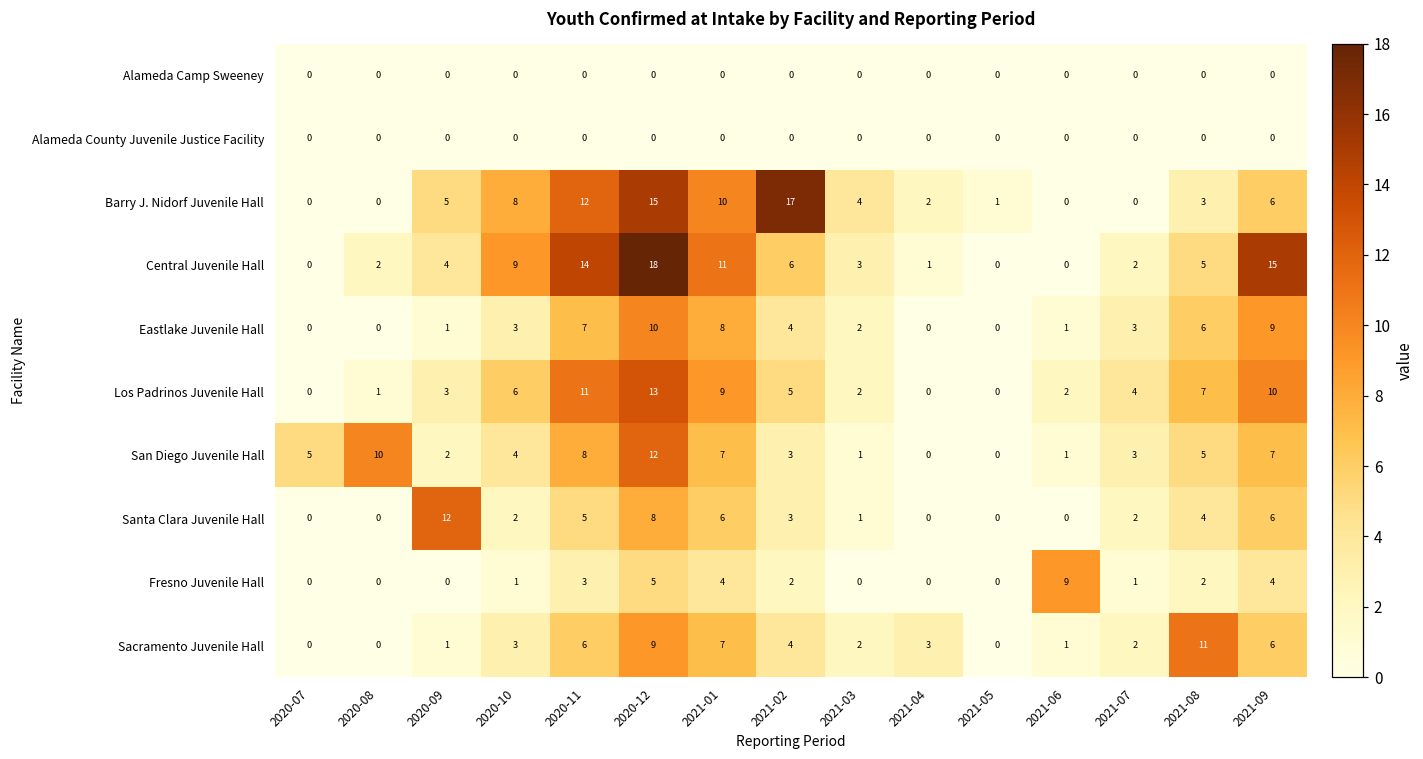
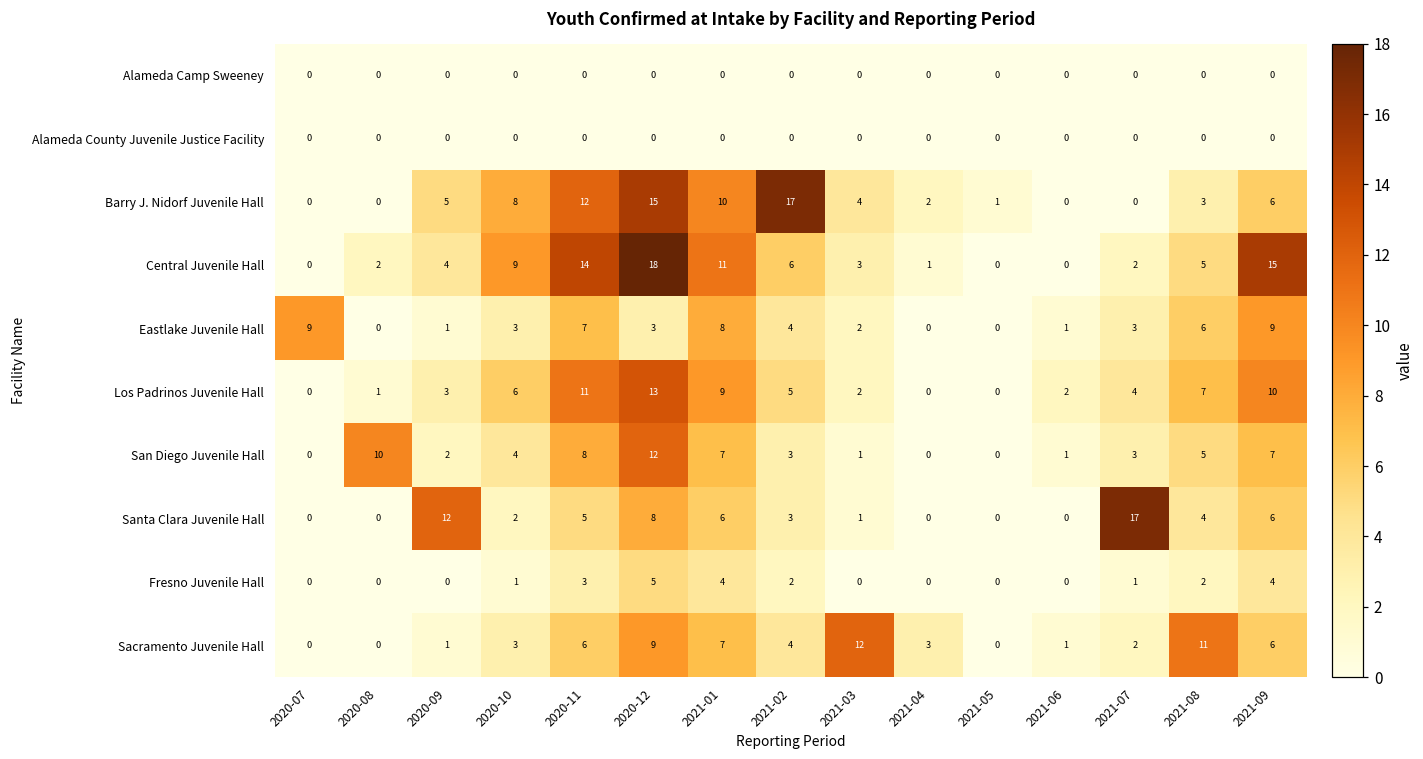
  {
    "Alameda Camp Sweeney": {
      "2020-07": 0,
      "2020-08": 0,
      "2020-09": 0,
      "2020-10": 0,
      "2020-11": 0,
      "2020-12": 0,
      "2021-01": 0,
      "2021-02": 0,
      "2021-03": 0,
      "2021-04": 0,
      "2021-05": 0,
      "2021-06": 0,
      "2021-07": 0,
      "2021-08": 0,
      "2021-09": 0
    },
    "Alameda County Juvenile Justice Facility": {
      "2020-07": 0,
      "2020-08": 0,
      "2020-09": 0,
      "2020-10": 0,
      "2020-11": 0,
      "2020-12": 0,
      "2021-01": 0,
      "2021-02": 0,
      "2021-03": 0,
      "2021-04": 0,
      "2021-05": 0,
      "2021-06": 0,
      "2021-07": 0,
      "2021-08": 0,
      "2021-09": 0
    },
    "Barry J. Nidorf Juvenile Hall": {
      "2020-07": 0,
      "2020-08": 0,
      "2020-09": 5,
      "2020-10": 8,
      "2020-11": 12,
      "2020-12": 15,
      "2021-01": 10,
      "2021-02": 17,
      "2021-03": 4,
      "2021-04": 2,
      "2021-05": 1,
      "2021-06": 0,
      "2021-07": 0,
      "2021-08": 3,
      "2021-09": 6
    },
    "Central Juvenile Hall": {
      "2020-07": 0,
      "2020-08": 2,
      "2020-09": 4,
      "2020-10": 9,
      "2020-11": 14,
      "2020-12": 18,
      "2021-01": 11,
      "2021-02": 6,
      "2021-03": 3,
      "2021-04": 1,
      "2021-05": 0,
      "2021-06": 0,
      "2021-07": 2,
      "2021-08": 5,
      "2021-09": 15
    },
    "Eastlake Juvenile Hall": {
-     "2020-07": 0,
+     "2020-07": 9,
      "2020-08": 0,
      "2020-09": 1,
      "2020-10": 3,
      "2020-11": 7,
-     "2020-12": 10,
+     "2020-12": 3,
      "2021-01": 8,
      "2021-02": 4,
      "2021-03": 2,
      "2021-04": 0,
      "2021-05": 0,
      "2021-06": 1,
      "2021-07": 3,
      "2021-08": 6,
      "2021-09": 9
    },
    "Los Padrinos Juvenile Hall": {
      "2020-07": 0,
      "2020-08": 1,
      "2020-09": 3,
      "2020-10": 6,
      "2020-11": 11,
      "2020-12": 13,
      "2021-01": 9,
      "2021-02": 5,
      "2021-03": 2,
      "2021-04": 0,
      "2021-05": 0,
      "2021-06": 2,
      "2021-07": 4,
      "2021-08": 7,
      "2021-09": 10
    },
    "San Diego Juvenile Hall": {
-     "2020-07": 5,
+     "2020-07": 0,
      "2020-08": 10,
      "2020-09": 2,
      "2020-10": 4,
      "2020-11": 8,
      "2020-12": 12,
      "2021-01": 7,
      "2021-02": 3,
      "2021-03": 1,
      "2021-04": 0,
      "2021-05": 0,
      "2021-06": 1,
      "2021-07": 3,
      "2021-08": 5,
      "2021-09": 7
    },
    "Santa Clara Juvenile Hall": {
      "2020-07": 0,
      "2020-08": 0,
      "2020-09": 12,
      "2020-10": 2,
      "2020-11": 5,
      "2020-12": 8,
      "2021-01": 6,
      "2021-02": 3,
      "2021-03": 1,
      "2021-04": 0,
      "2021-05": 0,
      "2021-06": 0,
-     "2021-07": 2,
+     "2021-07": 17,
      "2021-08": 4,
      "2021-09": 6
    },
    "Fresno Juvenile Hall": {
      "2020-07": 0,
      "2020-08": 0,
      "2020-09": 0,
      "2020-10": 1,
      "2020-11": 3,
      "2020-12": 5,
      "2021-01": 4,
      "2021-02": 2,
      "2021-03": 0,
      "2021-04": 0,
      "2021-05": 0,
-     "2021-06": 9,
+     "2021-06": 0,
      "2021-07": 1,
      "2021-08": 2,
      "2021-09": 4
    },
    "Sacramento Juvenile Hall": {
      "2020-07": 0,
      "2020-08": 0,
      "2020-09": 1,
      "2020-10": 3,
      "2020-11": 6,
      "2020-12": 9,
      "2021-01": 7,
      "2021-02": 4,
-     "2021-03": 2,
+     "2021-03": 12,
      "2021-04": 3,
      "2021-05": 0,
      "2021-06": 1,
      "2021-07": 2,
      "2021-08": 11,
      "2021-09": 6
    }
  }
